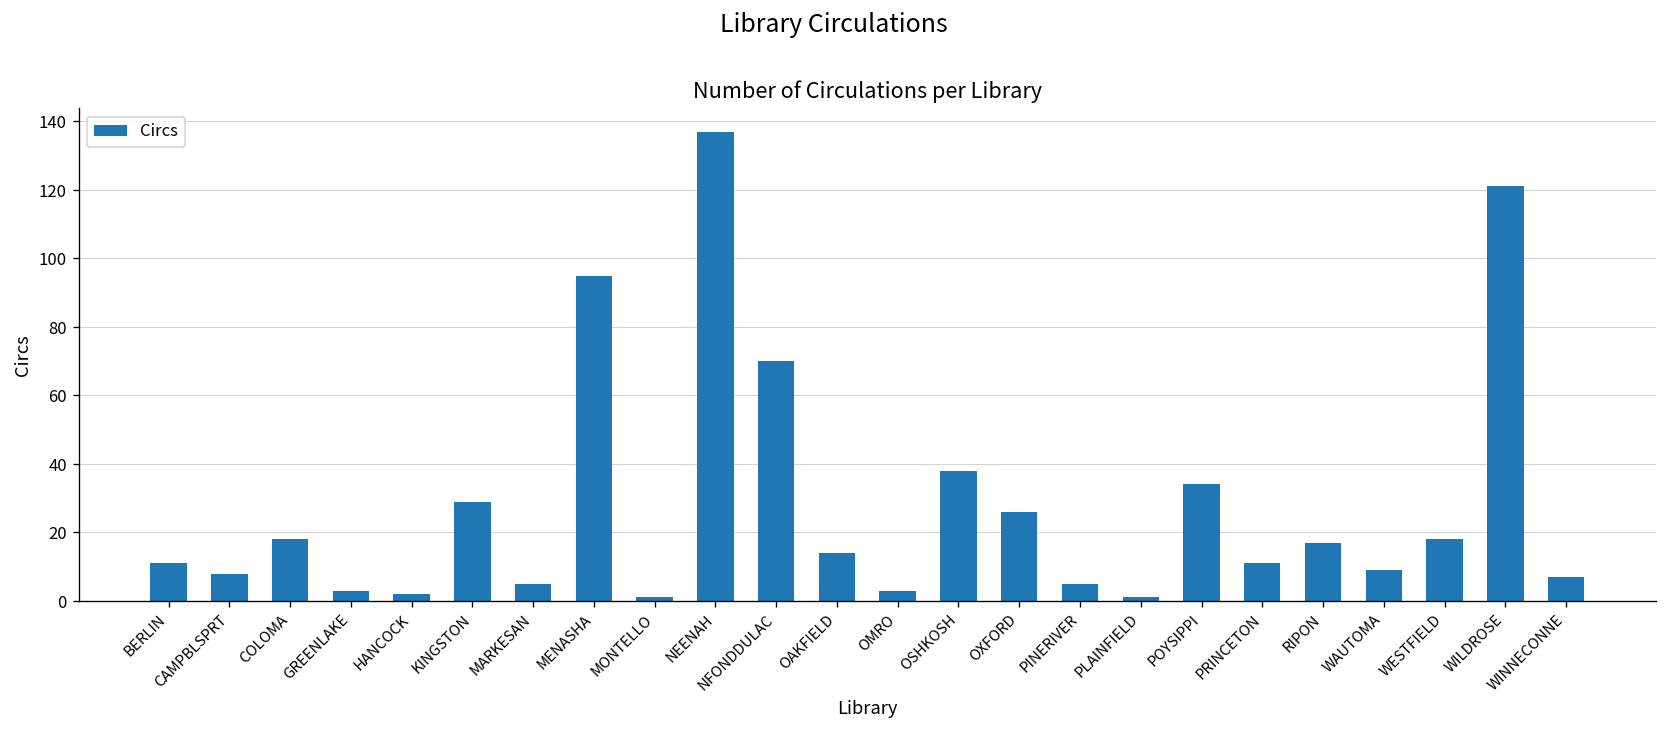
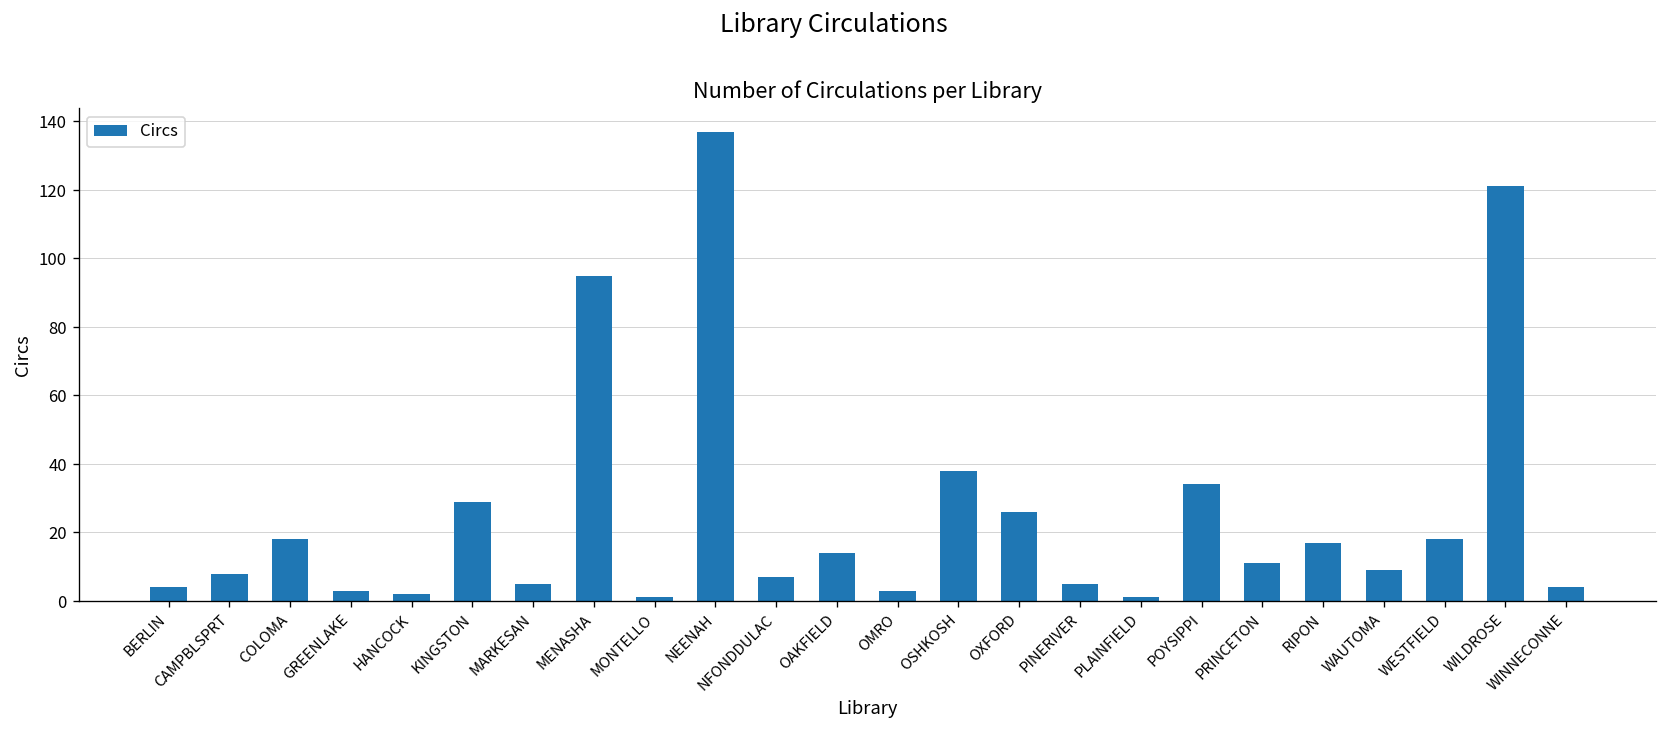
  {
-   "BERLIN": 11,
+   "BERLIN": 4,
    "CAMPBLSPRT": 8,
    "COLOMA": 18,
    "GREENLAKE": 3,
    "HANCOCK": 2,
    "KINGSTON": 29,
    "MARKESAN": 5,
    "MENASHA": 95,
    "MONTELLO": 1,
    "NEENAH": 137,
-   "NFONDDULAC": 70,
+   "NFONDDULAC": 7,
    "OAKFIELD": 14,
    "OMRO": 3,
    "OSHKOSH": 38,
    "OXFORD": 26,
    "PINERIVER": 5,
    "PLAINFIELD": 1,
    "POYSIPPI": 34,
    "PRINCETON": 11,
    "RIPON": 17,
    "WAUTOMA": 9,
    "WESTFIELD": 18,
    "WILDROSE": 121,
-   "WINNECONNE": 7
+   "WINNECONNE": 4
  }
